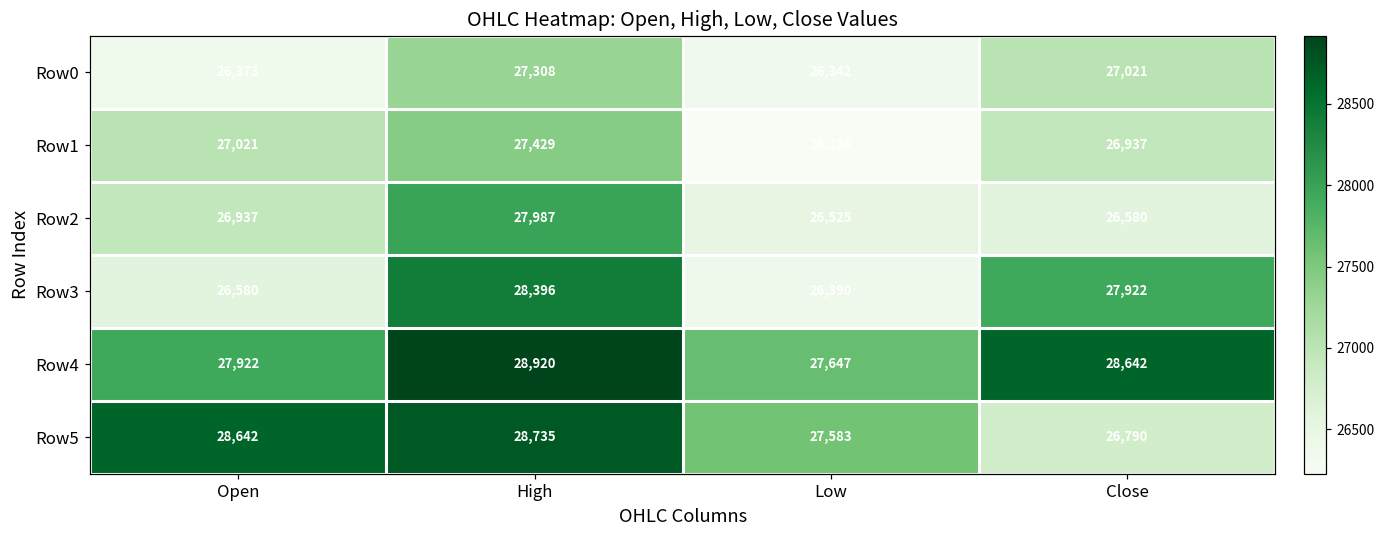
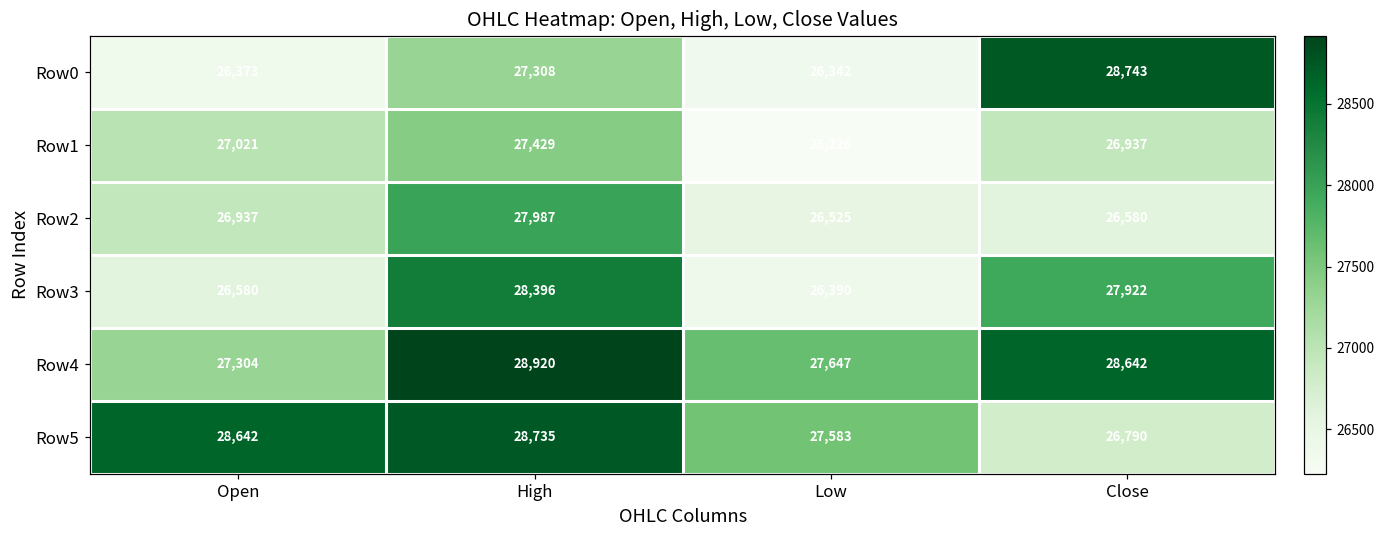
  {
    "Row0": {
      "High": "27,308",
-     "Close": "27,021"
+     "Close": "28,743"
    },
    "Row1": {
      "Open": "27,021",
      "High": "27,429",
      "Close": "26,937"
    },
    "Row2": {
      "Open": "26,937",
      "High": "27,987"
    },
    "Row3": {
      "High": "28,396",
      "Close": "27,922"
    },
    "Row4": {
-     "Open": "27,922",
+     "Open": "27,304",
      "High": "28,920",
      "Low": "27,647",
      "Close": "28,642"
    },
    "Row5": {
      "Open": "28,642",
      "High": "28,735",
      "Low": "27,583",
      "Close": "26,790"
    }
  }
